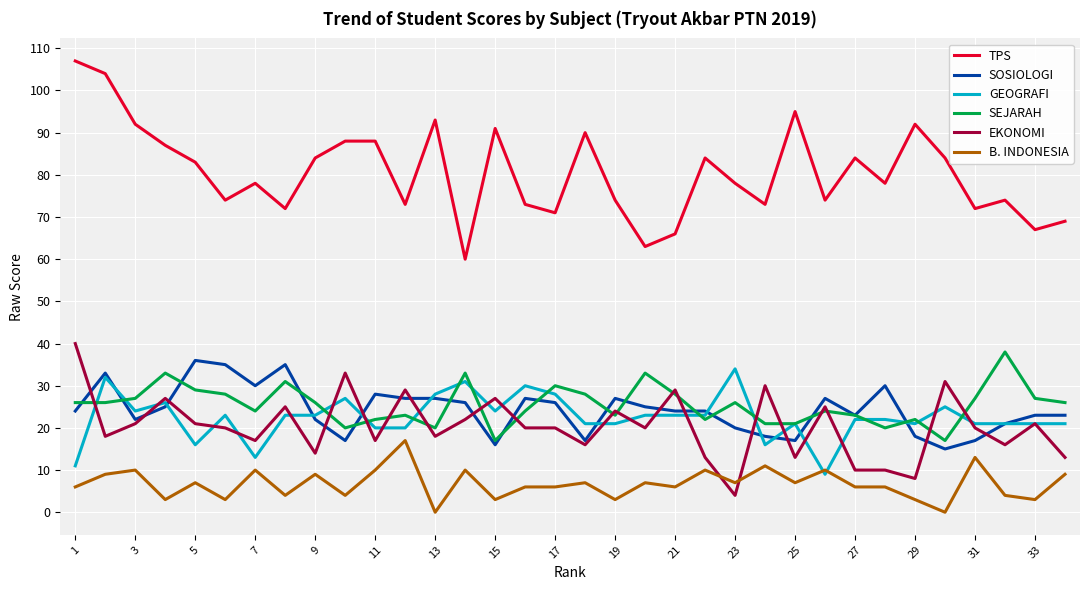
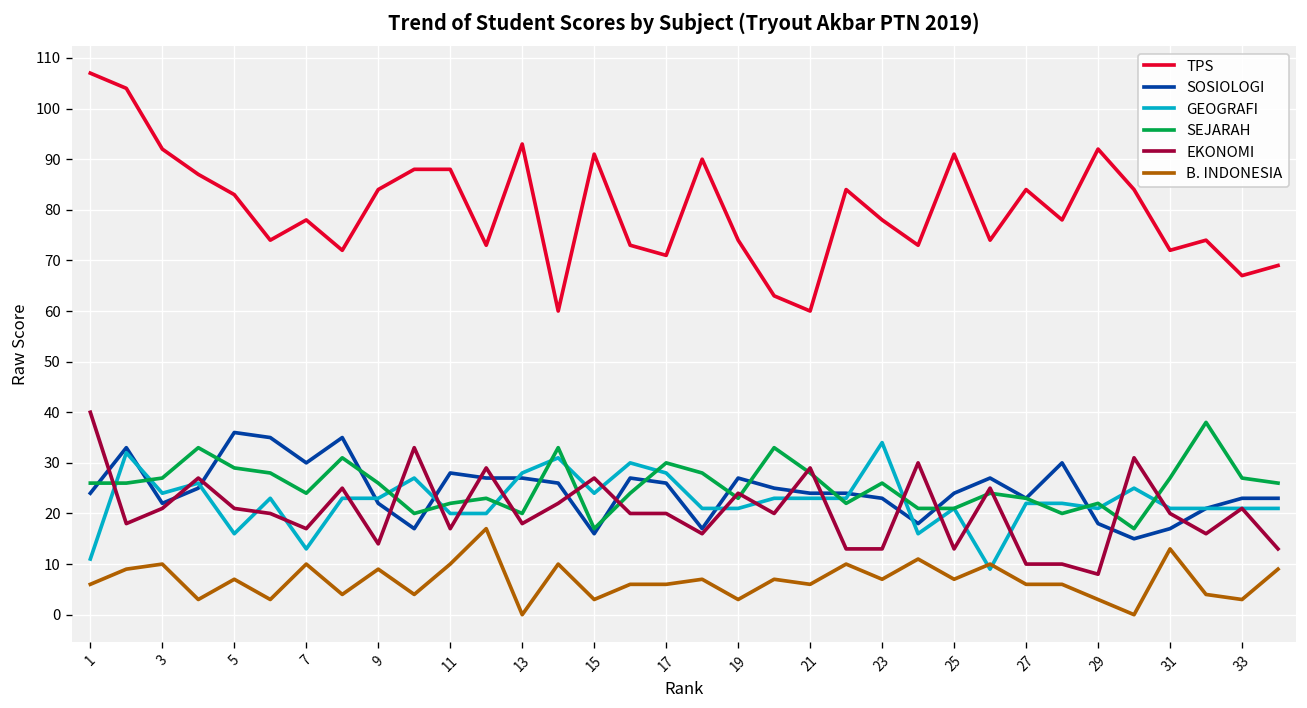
  {
    "TPS": {
      "1": 107,
      "3": 92,
      "5": 83,
      "7": 78,
      "9": 84,
      "11": 88,
      "13": 93,
      "15": 91,
      "17": 71,
      "19": 74,
-     "21": 66,
+     "21": 60,
      "23": 78,
-     "25": 95,
+     "25": 91,
      "27": 84,
      "29": 92,
      "31": 72,
      "33": 67
    },
    "SOSIOLOGI": {
      "1": 24,
      "3": 22,
      "5": 36,
      "7": 30,
      "9": 22,
      "11": 28,
      "13": 27,
      "15": 16,
      "17": 26,
      "19": 27,
      "21": 24,
-     "23": 20,
-     "25": 17,
+     "23": 23,
+     "25": 24,
      "29": 18,
      "31": 17,
      "33": 23
    },
    "GEOGRAFI": {
      "1": 11,
      "3": 24,
      "5": 16,
      "7": 13,
      "9": 23,
      "11": 20,
      "13": 28,
      "15": 24,
      "17": 28,
      "19": 21,
      "21": 23,
      "23": 34,
      "27": 22,
      "29": 21,
      "31": 21
    },
    "SEJARAH": {
      "1": 26,
      "3": 27,
      "5": 29,
      "7": 24,
      "9": 26,
      "11": 22,
      "13": 20,
      "15": 17,
      "17": 30,
      "19": 23,
      "21": 28,
      "23": 26,
      "29": 22,
      "31": 27,
      "33": 27
    },
    "EKONOMI": {
      "1": 40,
      "3": 21,
      "5": 21,
      "7": 17,
      "9": 14,
      "11": 17,
      "13": 18,
      "15": 27,
      "17": 20,
      "19": 24,
      "21": 29,
-     "23": 4,
+     "23": 13,
      "25": 13,
      "27": 10,
      "29": 8,
      "31": 20
    },
    "B. INDONESIA": {
      "1": 6,
      "3": 10,
      "5": 7,
      "7": 10,
      "9": 9,
      "11": 10,
      "13": 0,
      "15": 3,
      "17": 6,
      "19": 3,
      "21": 6,
      "23": 7,
      "25": 7,
      "27": 6,
      "29": 3,
      "31": 13,
      "33": 3
    }
  }
